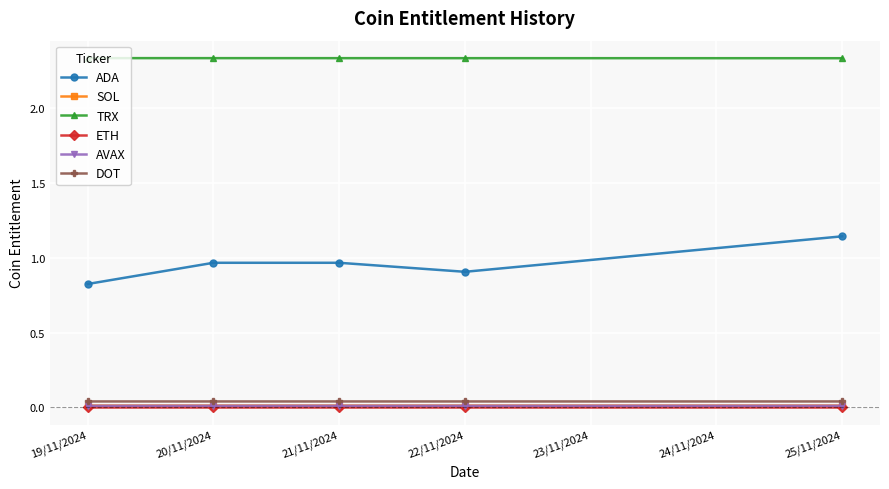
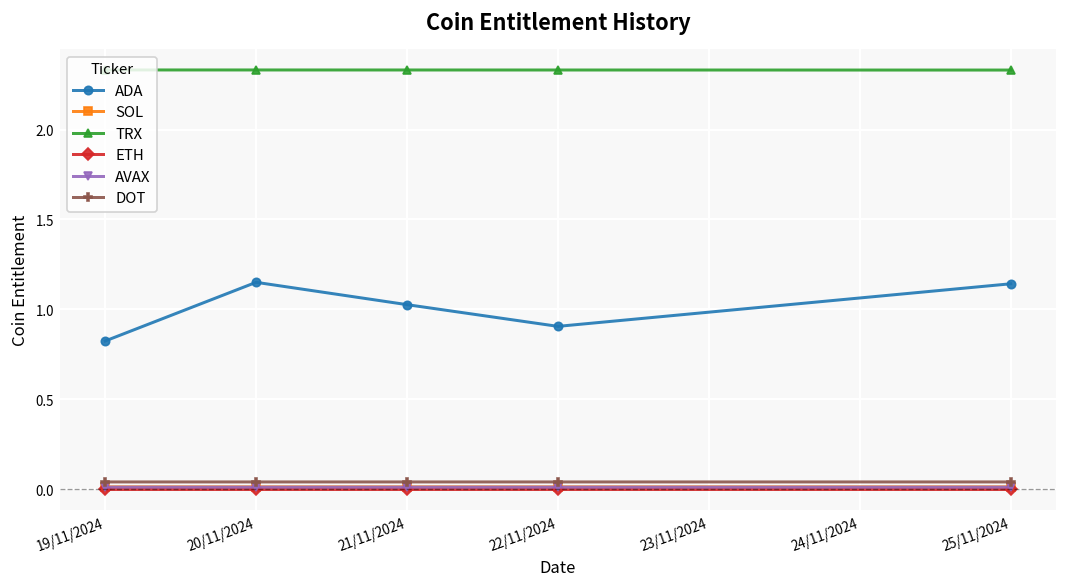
  {
    "ADA": {
      "19/11/2024": 0.82,
-     "20/11/2024": 0.97,
-     "21/11/2024": 0.97,
+     "20/11/2024": 1.15,
+     "21/11/2024": 1.03,
      "22/11/2024": 0.91,
      "25/11/2024": 1.14
    },
    "TRX": {
      "20/11/2024": 2.33,
      "21/11/2024": 2.33,
      "22/11/2024": 2.33,
      "25/11/2024": 2.33
    },
    "DOT": {
      "19/11/2024": 0.04,
      "20/11/2024": 0.04,
      "21/11/2024": 0.04,
      "22/11/2024": 0.04,
      "25/11/2024": 0.04
    }
  }
